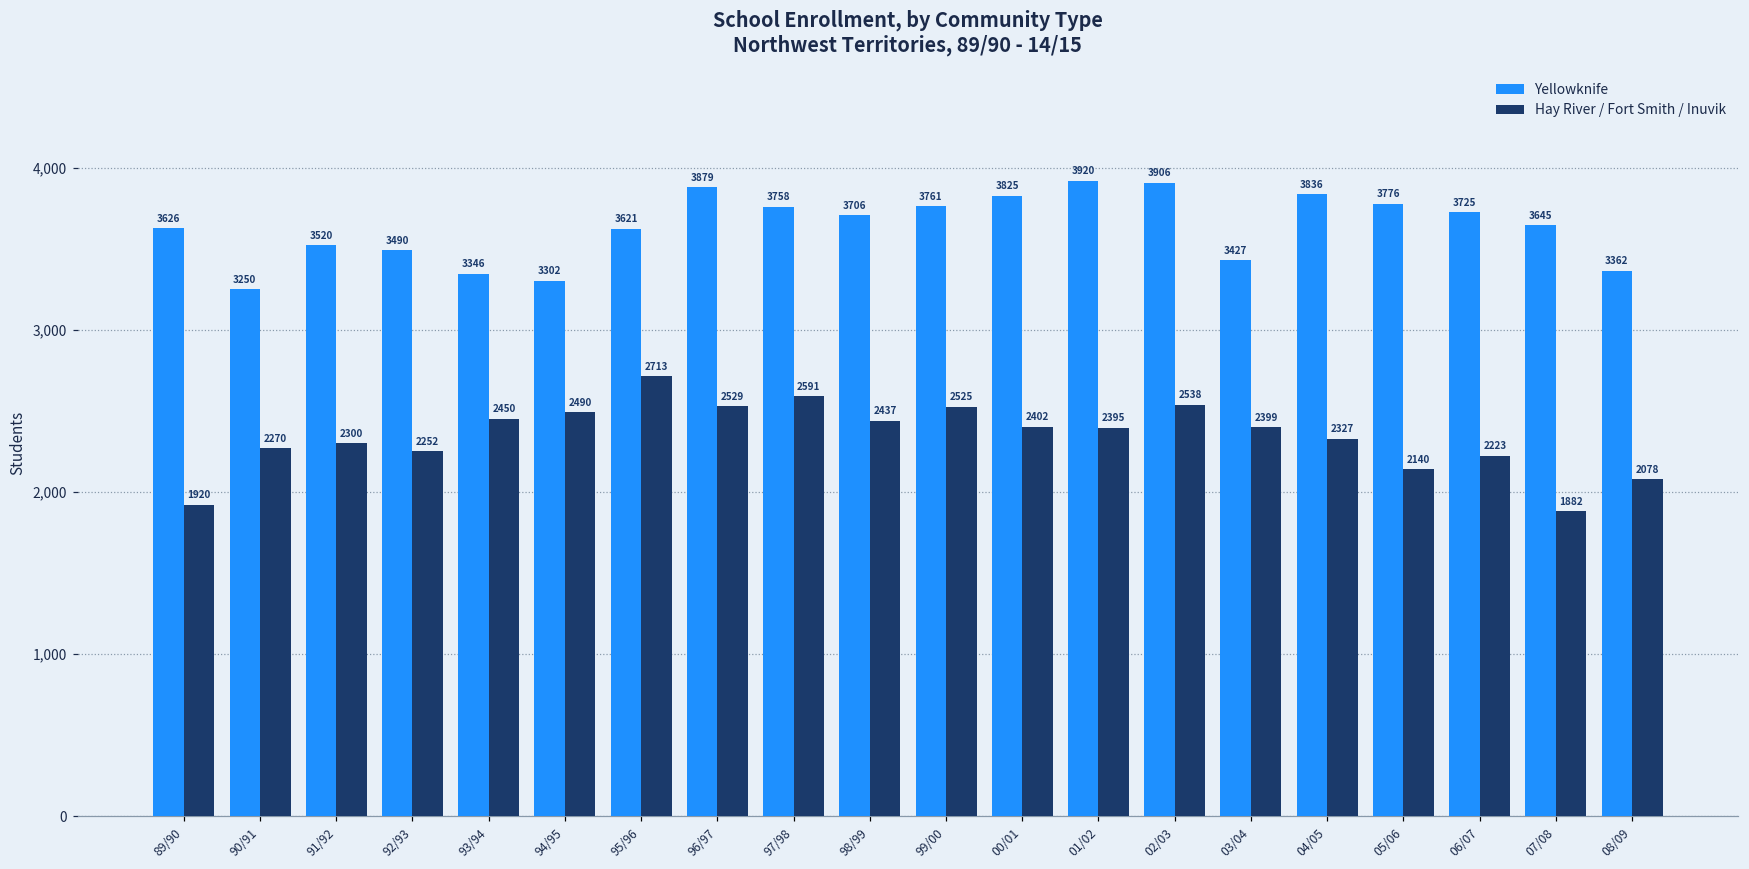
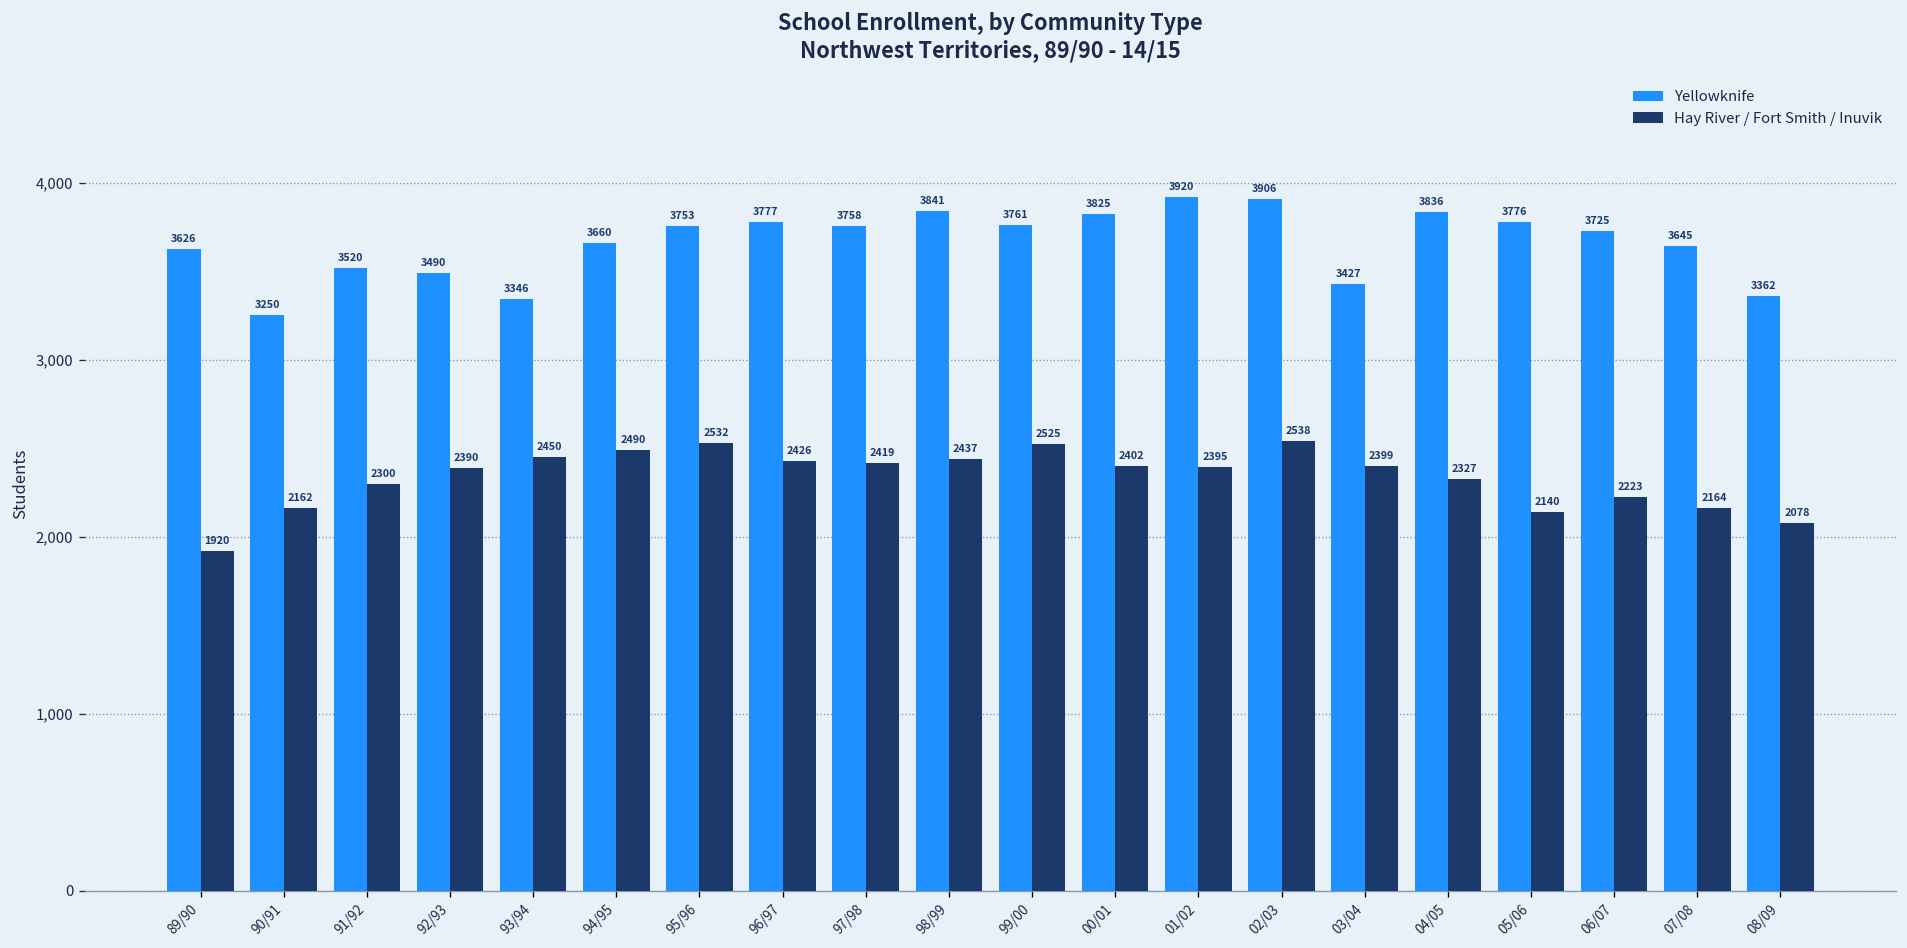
  {
    "Yellowknife": {
      "89/90": 3626,
      "90/91": 3250,
      "91/92": 3520,
      "92/93": 3490,
      "93/94": 3346,
-     "94/95": 3302,
-     "95/96": 3621,
-     "96/97": 3879,
+     "94/95": 3660,
+     "95/96": 3753,
+     "96/97": 3777,
      "97/98": 3758,
-     "98/99": 3706,
+     "98/99": 3841,
      "99/00": 3761,
      "00/01": 3825,
      "01/02": 3920,
      "02/03": 3906,
      "03/04": 3427,
      "04/05": 3836,
      "05/06": 3776,
      "06/07": 3725,
      "07/08": 3645,
      "08/09": 3362
    },
    "Hay River / Fort Smith / Inuvik": {
      "89/90": 1920,
-     "90/91": 2270,
+     "90/91": 2162,
      "91/92": 2300,
-     "92/93": 2252,
+     "92/93": 2390,
      "93/94": 2450,
      "94/95": 2490,
-     "95/96": 2713,
-     "96/97": 2529,
-     "97/98": 2591,
+     "95/96": 2532,
+     "96/97": 2426,
+     "97/98": 2419,
      "98/99": 2437,
      "99/00": 2525,
      "00/01": 2402,
      "01/02": 2395,
      "02/03": 2538,
      "03/04": 2399,
      "04/05": 2327,
      "05/06": 2140,
      "06/07": 2223,
-     "07/08": 1882,
+     "07/08": 2164,
      "08/09": 2078
    }
  }
